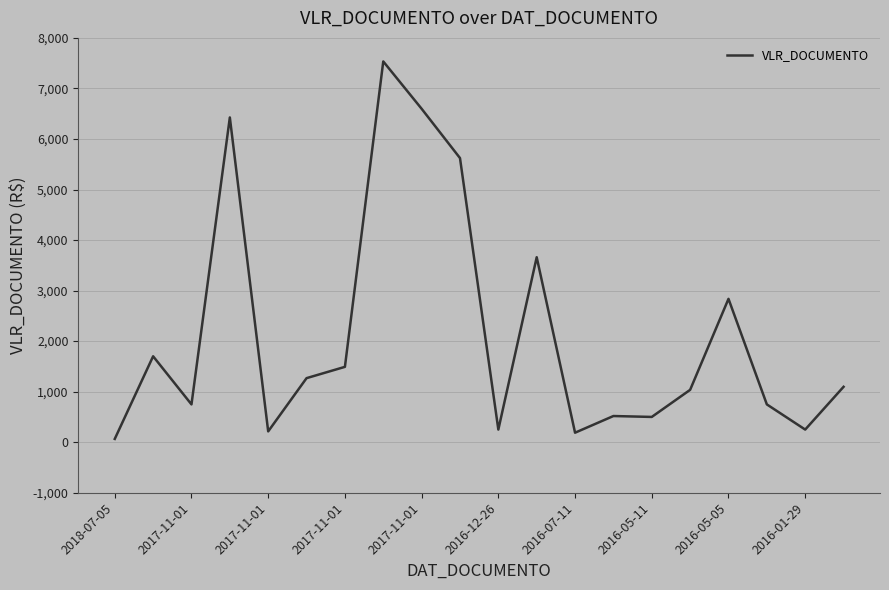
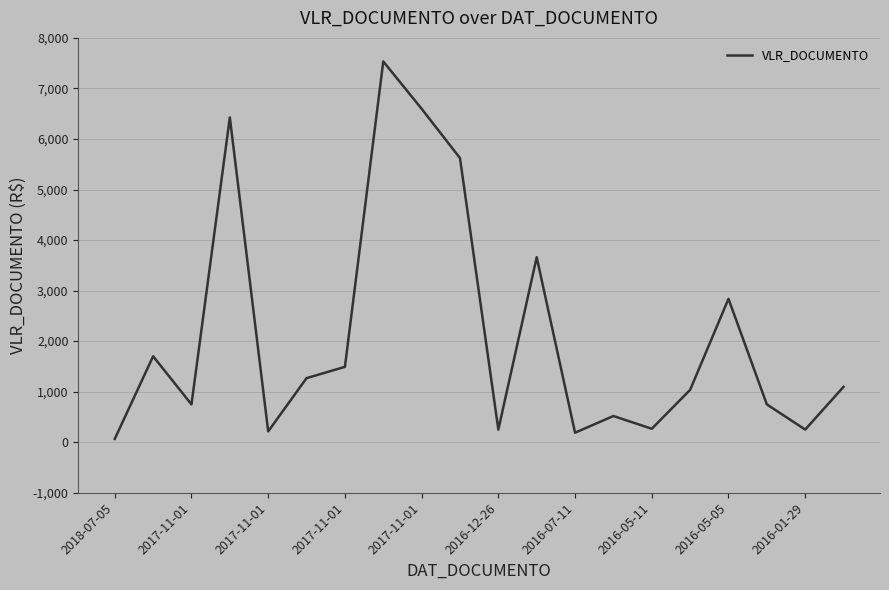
  {
    "2018-07-05": "100",
-   "2016-05-11": "500",
+   "2016-05-11": "300",
    "2016-05-05": "2,800"
  }
